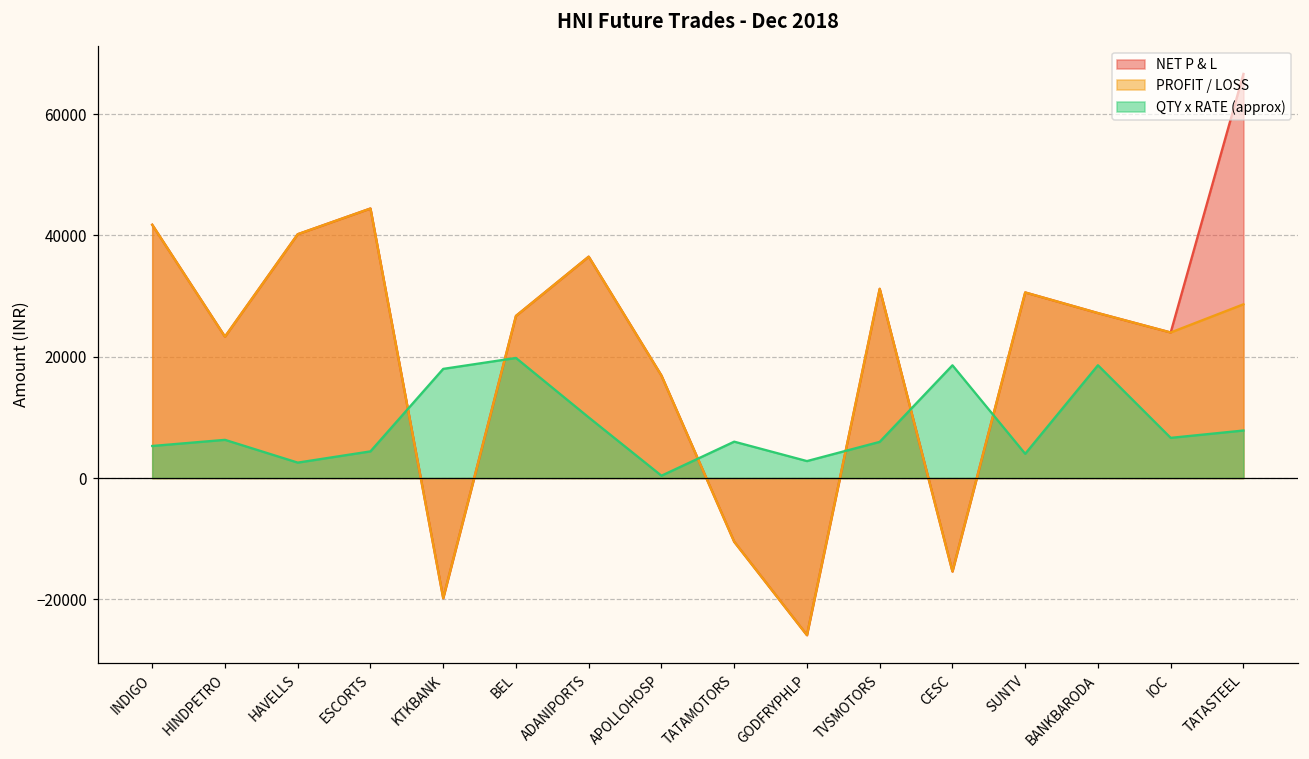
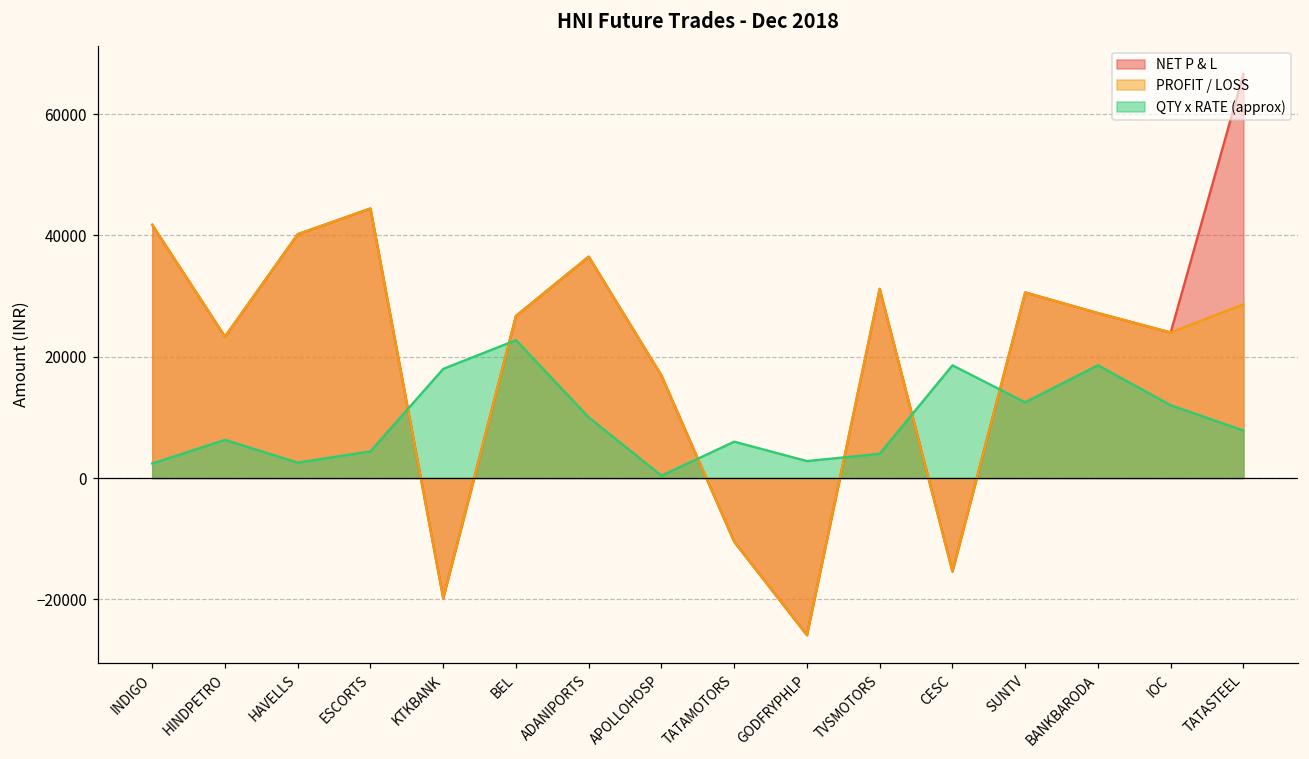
  {
    "QTY x RATE (approx)": {
-     "INDIGO": 5000,
+     "INDIGO": 2000,
      "HINDPETRO": 6000,
      "HAVELLS": 3000,
      "ESCORTS": 4000,
      "KTKBANK": 18000,
-     "BEL": 20000,
+     "BEL": 23000,
      "ADANIPORTS": 10000,
      "APOLLOHOSP": 0,
      "TATAMOTORS": 6000,
      "GODFRYPHLP": 3000,
-     "TVSMOTORS": 6000,
+     "TVSMOTORS": 4000,
      "CESC": 19000,
-     "SUNTV": 4000,
+     "SUNTV": 12000,
      "BANKBARODA": 19000,
-     "IOC": 7000,
+     "IOC": 12000,
      "TATASTEEL": 8000
    }
  }
